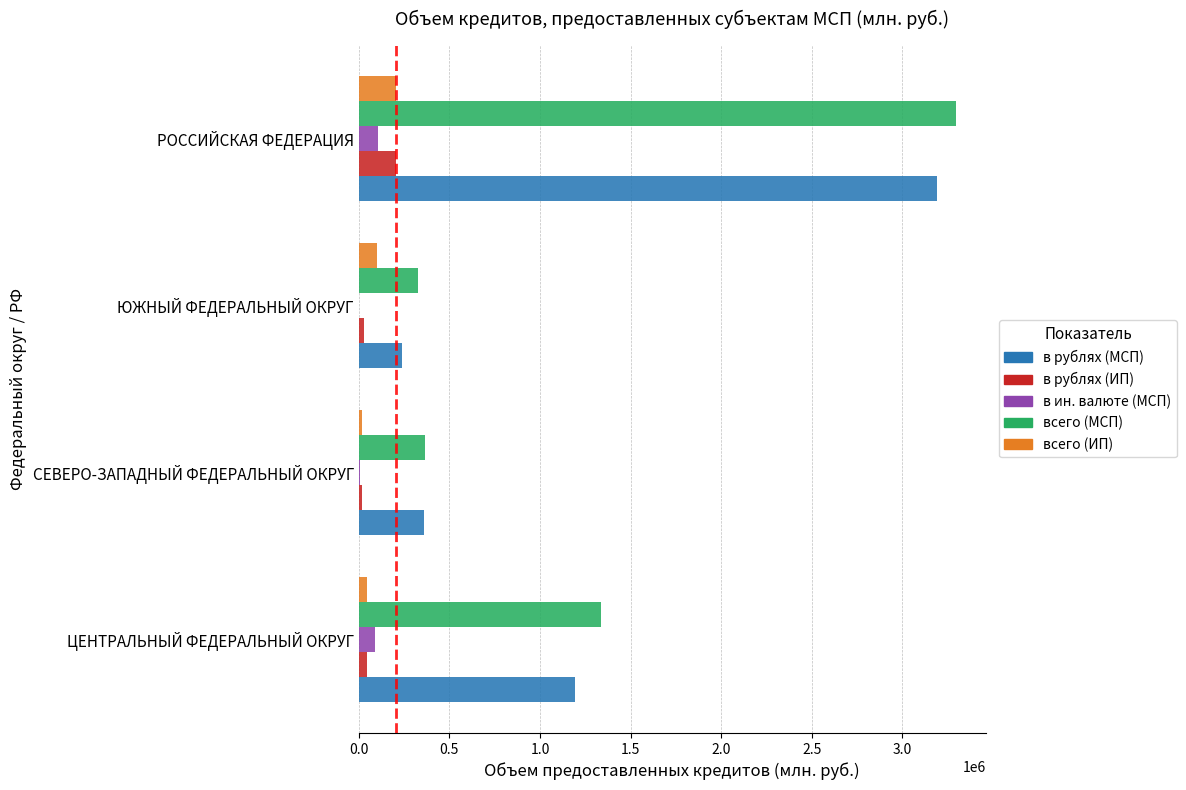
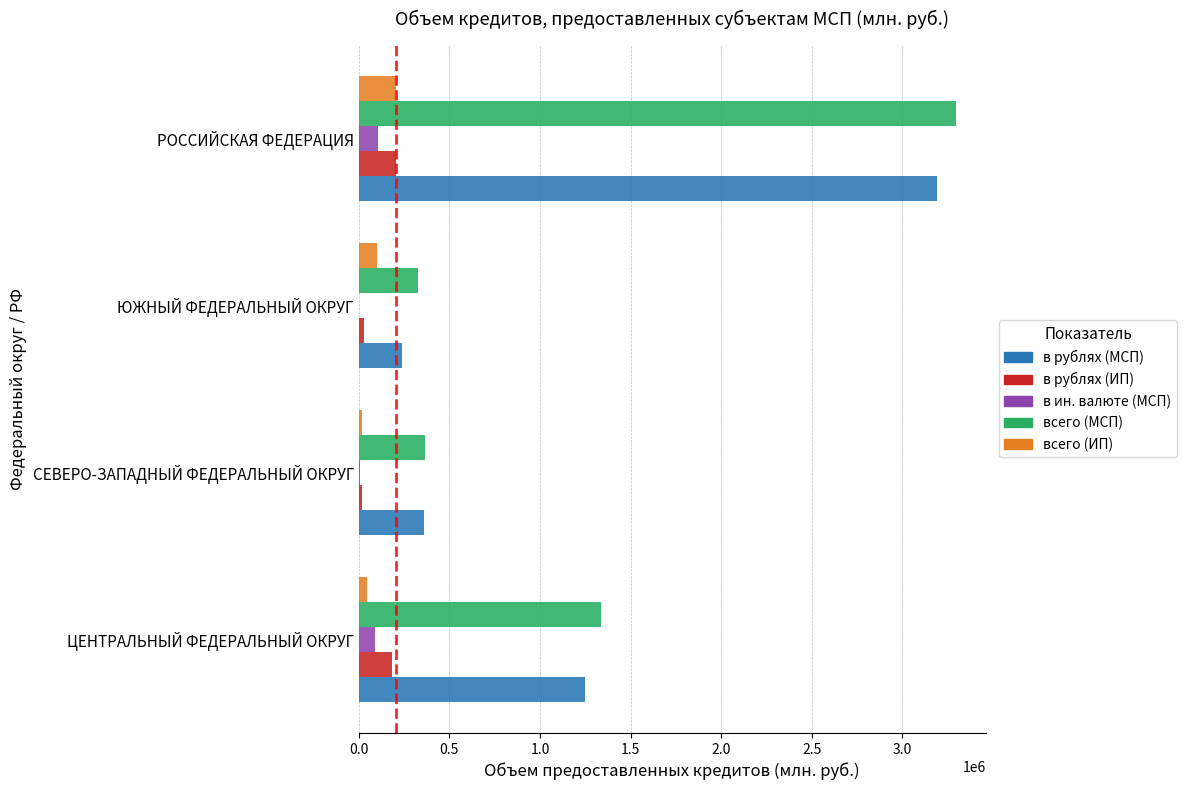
  {
    "в рублях (МСП)": {
      "РОССИЙСКАЯ ФЕДЕРАЦИЯ": 3190000,
      "ЮЖНЫЙ ФЕДЕРАЛЬНЫЙ ОКРУГ": 240000,
      "СЕВЕРО-ЗАПАДНЫЙ ФЕДЕРАЛЬНЫЙ ОКРУГ": 360000,
-     "ЦЕНТРАЛЬНЫЙ ФЕДЕРАЛЬНЫЙ ОКРУГ": 1190000
+     "ЦЕНТРАЛЬНЫЙ ФЕДЕРАЛЬНЫЙ ОКРУГ": 1250000
    },
    "в рублях (ИП)": {
      "РОССИЙСКАЯ ФЕДЕРАЦИЯ": 210000,
      "ЮЖНЫЙ ФЕДЕРАЛЬНЫЙ ОКРУГ": 30000,
      "СЕВЕРО-ЗАПАДНЫЙ ФЕДЕРАЛЬНЫЙ ОКРУГ": 20000,
-     "ЦЕНТРАЛЬНЫЙ ФЕДЕРАЛЬНЫЙ ОКРУГ": 40000
+     "ЦЕНТРАЛЬНЫЙ ФЕДЕРАЛЬНЫЙ ОКРУГ": 180000
    },
    "в ин. валюте (МСП)": {
      "РОССИЙСКАЯ ФЕДЕРАЦИЯ": 100000,
      "ЦЕНТРАЛЬНЫЙ ФЕДЕРАЛЬНЫЙ ОКРУГ": 90000
    },
    "всего (МСП)": {
      "РОССИЙСКАЯ ФЕДЕРАЦИЯ": 3290000,
      "ЮЖНЫЙ ФЕДЕРАЛЬНЫЙ ОКРУГ": 330000,
      "СЕВЕРО-ЗАПАДНЫЙ ФЕДЕРАЛЬНЫЙ ОКРУГ": 370000,
      "ЦЕНТРАЛЬНЫЙ ФЕДЕРАЛЬНЫЙ ОКРУГ": 1340000
    },
    "всего (ИП)": {
      "РОССИЙСКАЯ ФЕДЕРАЦИЯ": 210000,
      "ЮЖНЫЙ ФЕДЕРАЛЬНЫЙ ОКРУГ": 100000,
      "СЕВЕРО-ЗАПАДНЫЙ ФЕДЕРАЛЬНЫЙ ОКРУГ": 20000,
      "ЦЕНТРАЛЬНЫЙ ФЕДЕРАЛЬНЫЙ ОКРУГ": 50000
    }
  }
